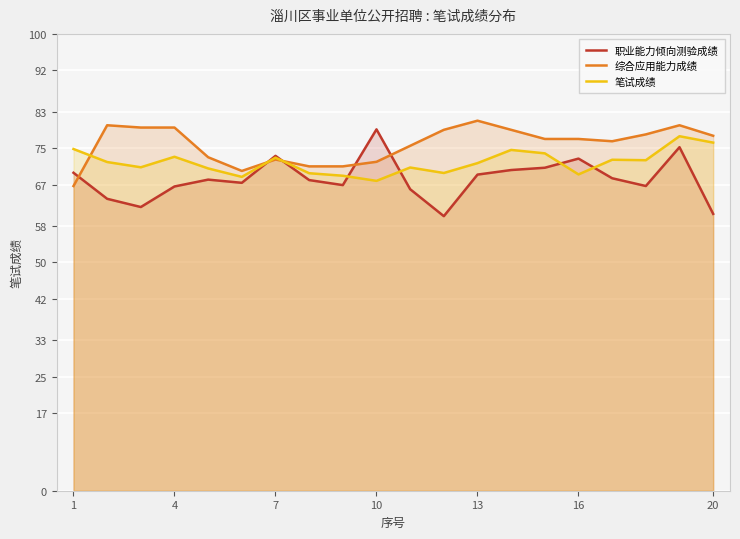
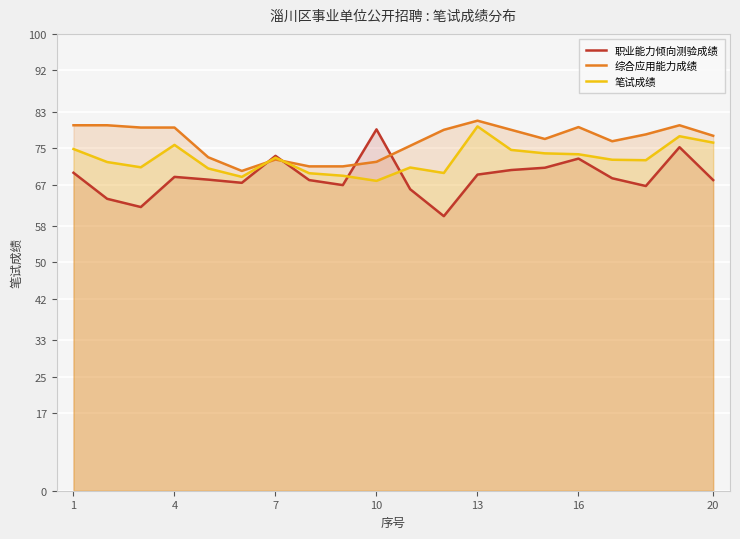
  {
    "职业能力倾向测验成绩": {
      "1": 70,
-     "4": 67,
+     "4": 69,
      "10": 79,
      "13": 69,
      "16": 73,
-     "20": 61
+     "20": 68
    },
    "综合应用能力成绩": {
-     "1": 67,
+     "1": 80,
      "4": 80,
      "10": 72,
      "13": 81,
-     "16": 77,
+     "16": 80,
      "20": 78
    },
    "笔试成绩": {
      "1": 75,
-     "4": 73,
+     "4": 76,
      "10": 68,
-     "13": 72,
-     "16": 69,
+     "13": 80,
+     "16": 74,
      "20": 76
    }
  }
